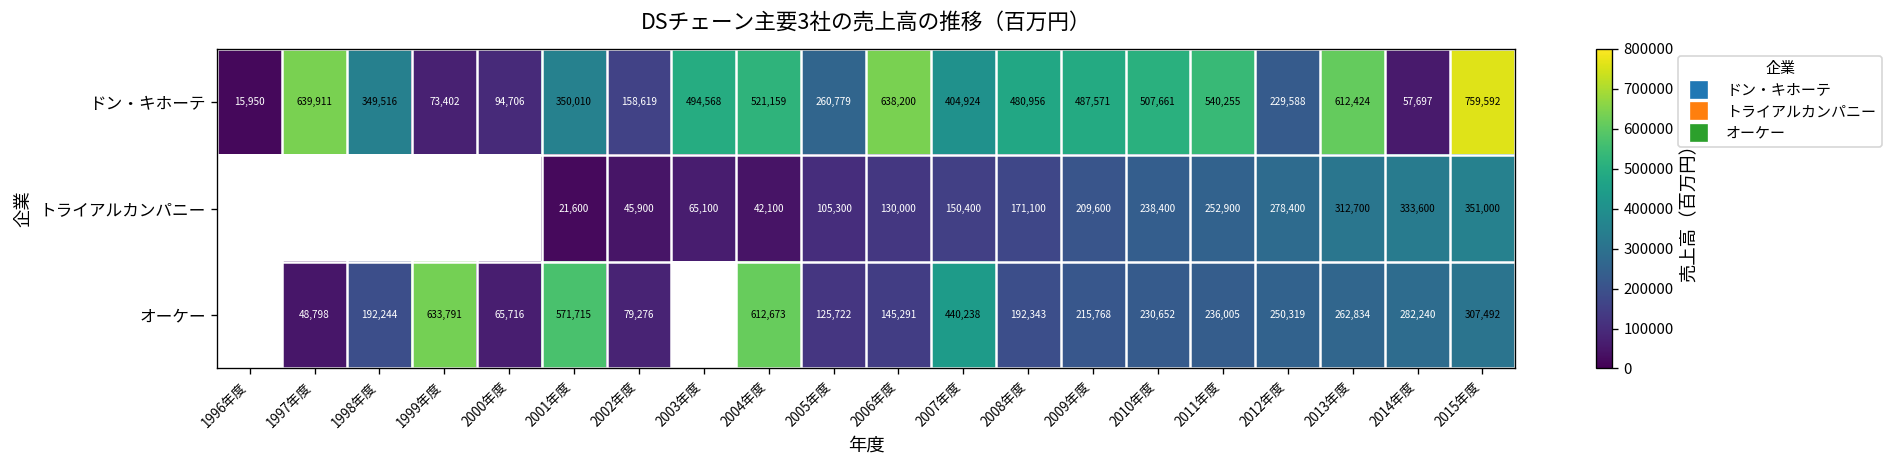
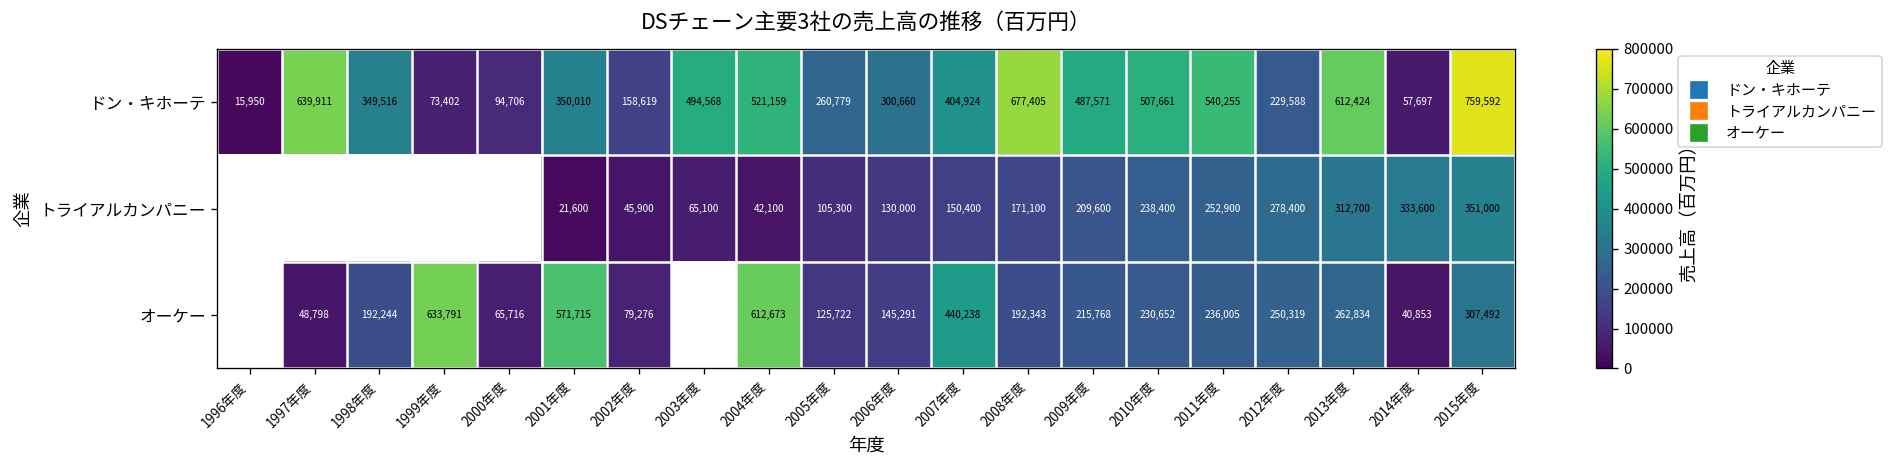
  {
    "ドン・キホーテ": {
      "1996年度": "15,950",
      "1997年度": "639,911",
      "1998年度": "349,516",
      "1999年度": "73,402",
      "2000年度": "94,706",
      "2001年度": "350,010",
      "2002年度": "158,619",
      "2003年度": "494,568",
      "2004年度": "521,159",
      "2005年度": "260,779",
-     "2006年度": "638,200",
+     "2006年度": "300,660",
      "2007年度": "404,924",
-     "2008年度": "480,956",
+     "2008年度": "677,405",
      "2009年度": "487,571",
      "2010年度": "507,661",
      "2011年度": "540,255",
      "2012年度": "229,588",
      "2013年度": "612,424",
      "2014年度": "57,697",
      "2015年度": "759,592"
    },
    "トライアルカンパニー": {
      "2001年度": "21,600",
      "2002年度": "45,900",
      "2003年度": "65,100",
      "2004年度": "42,100",
      "2005年度": "105,300",
      "2006年度": "130,000",
      "2007年度": "150,400",
      "2008年度": "171,100",
      "2009年度": "209,600",
      "2010年度": "238,400",
      "2011年度": "252,900",
      "2012年度": "278,400",
      "2013年度": "312,700",
      "2014年度": "333,600",
      "2015年度": "351,000"
    },
    "オーケー": {
      "1997年度": "48,798",
      "1998年度": "192,244",
      "1999年度": "633,791",
      "2000年度": "65,716",
      "2001年度": "571,715",
      "2002年度": "79,276",
      "2004年度": "612,673",
      "2005年度": "125,722",
      "2006年度": "145,291",
      "2007年度": "440,238",
      "2008年度": "192,343",
      "2009年度": "215,768",
      "2010年度": "230,652",
      "2011年度": "236,005",
      "2012年度": "250,319",
      "2013年度": "262,834",
-     "2014年度": "282,240",
+     "2014年度": "40,853",
      "2015年度": "307,492"
    }
  }
